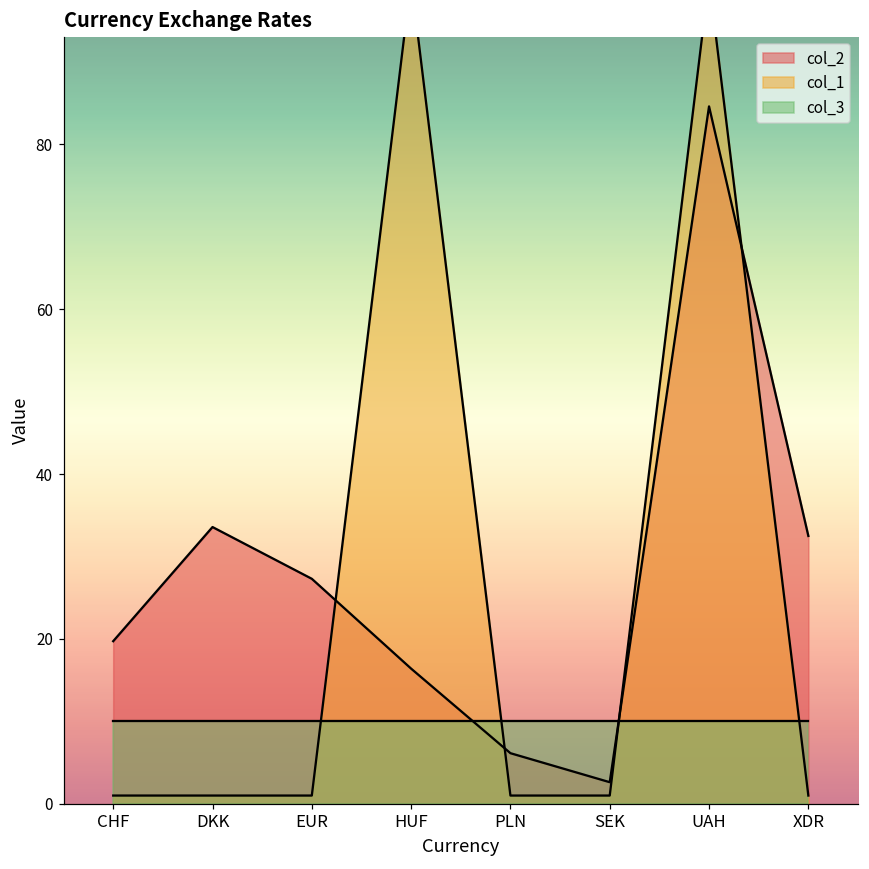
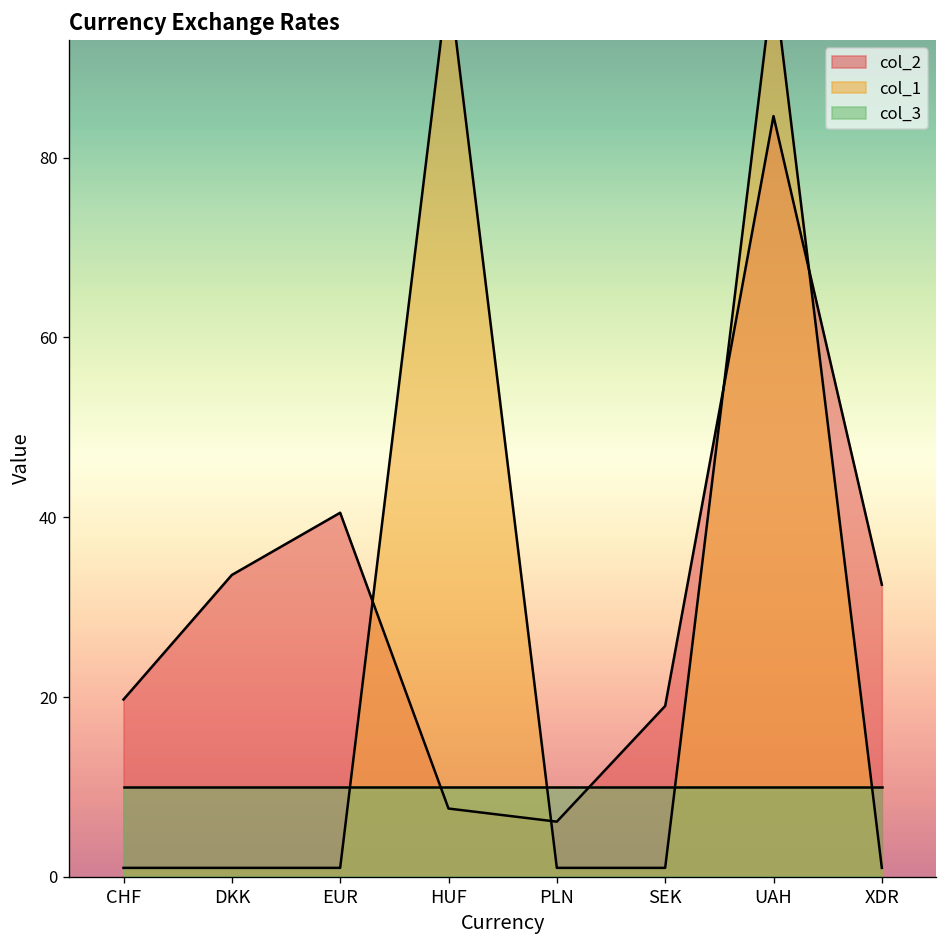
  {
    "col_2": {
      "CHF": 20,
      "DKK": 34,
-     "EUR": 27,
-     "HUF": 16,
+     "EUR": 41,
+     "HUF": 8,
      "PLN": 6,
-     "SEK": 3,
+     "SEK": 19,
      "UAH": 85,
      "XDR": 33
    },
    "col_1": {
      "CHF": 1,
      "DKK": 1,
      "EUR": 1,
      "PLN": 1,
      "SEK": 1,
      "XDR": 1
    },
    "col_3": {
      "CHF": 10,
      "DKK": 10,
      "EUR": 10,
      "HUF": 10,
      "PLN": 10,
      "SEK": 10,
      "UAH": 10,
      "XDR": 10
    }
  }
